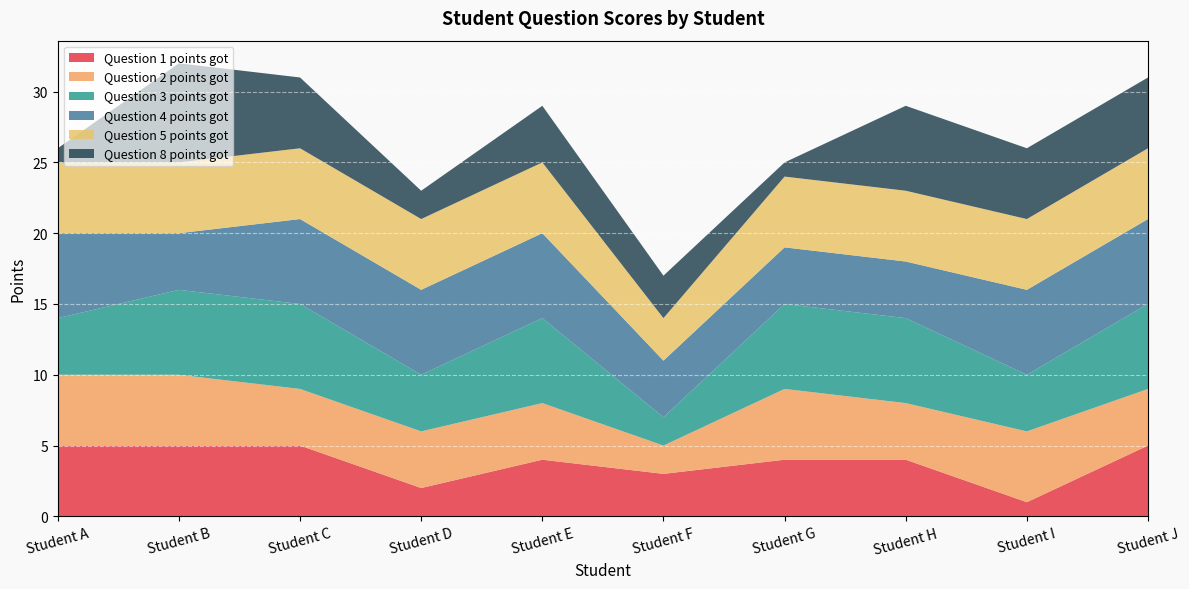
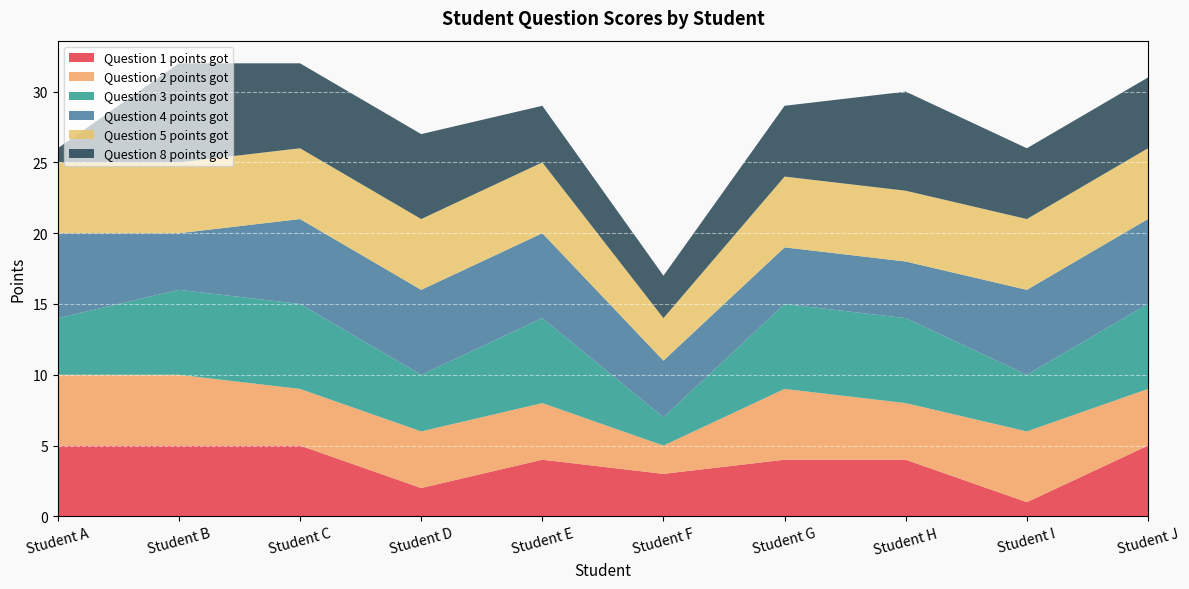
  {
    "Question 1 points got": {
      "Student A": 5,
      "Student B": 5,
      "Student C": 5,
      "Student D": 2,
      "Student E": 4,
      "Student F": 3,
      "Student G": 4,
      "Student H": 4,
      "Student I": 1,
      "Student J": 5
    },
    "Question 8 points got": {
      "Student A": 1,
-     "Student C": 5,
-     "Student D": 2,
+     "Student C": 6,
+     "Student D": 6,
      "Student E": 4,
      "Student F": 3,
-     "Student G": 1,
-     "Student H": 6,
+     "Student G": 5,
+     "Student H": 7,
      "Student I": 5,
      "Student J": 5
    }
  }
